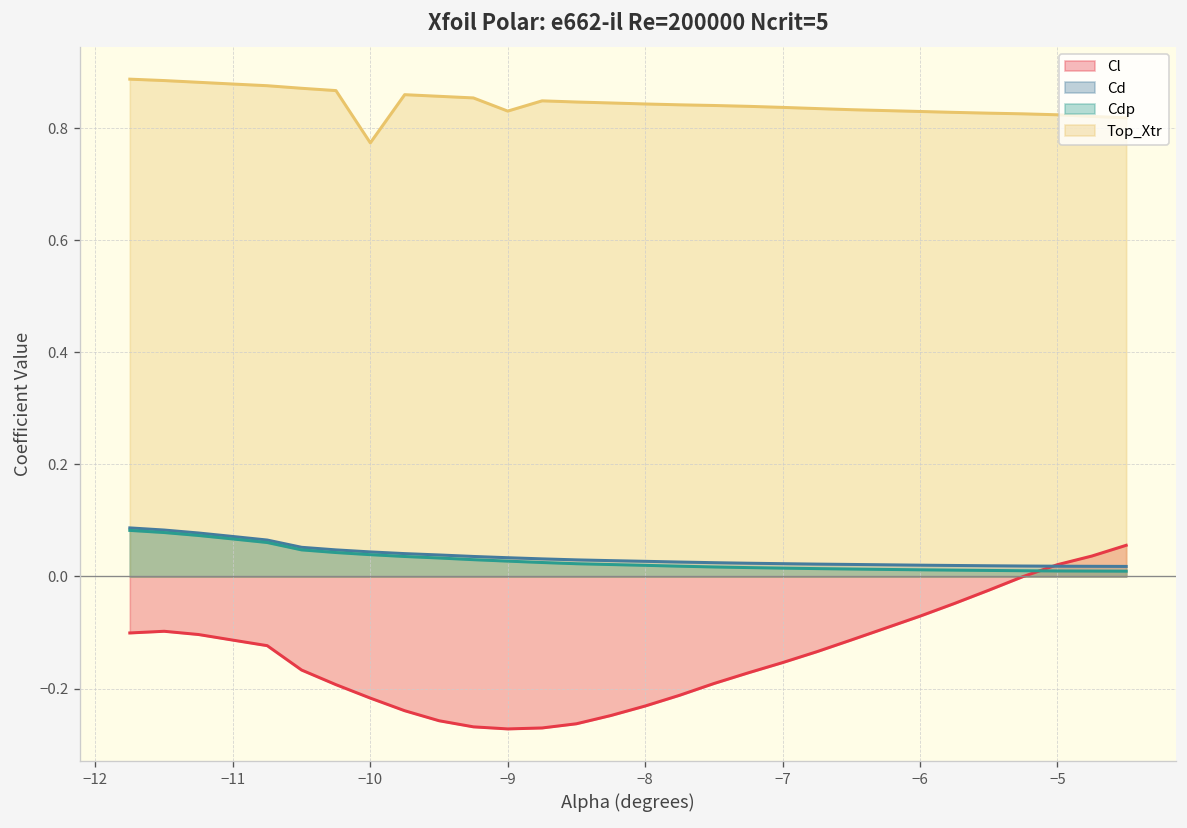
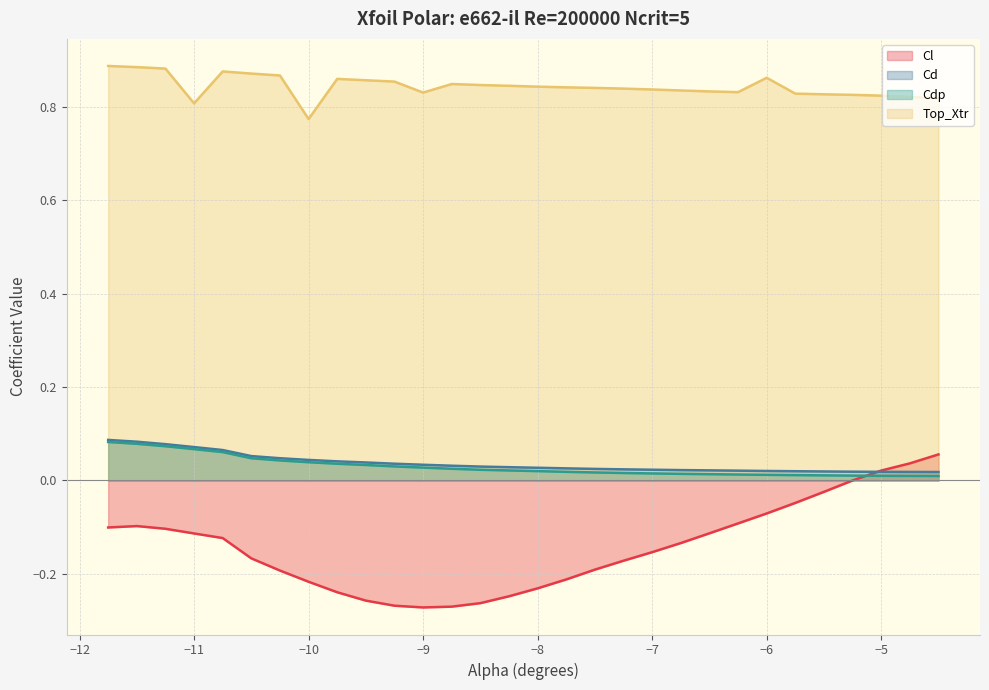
  {
    "Top_Xtr": {
-     "−11": 0.88,
+     "−11": 0.81,
      "−10": 0.77,
      "−9": 0.83,
      "−8": 0.84,
      "−7": 0.84,
-     "−6": 0.83,
+     "−6": 0.86,
      "−5": 0.82
    }
  }
